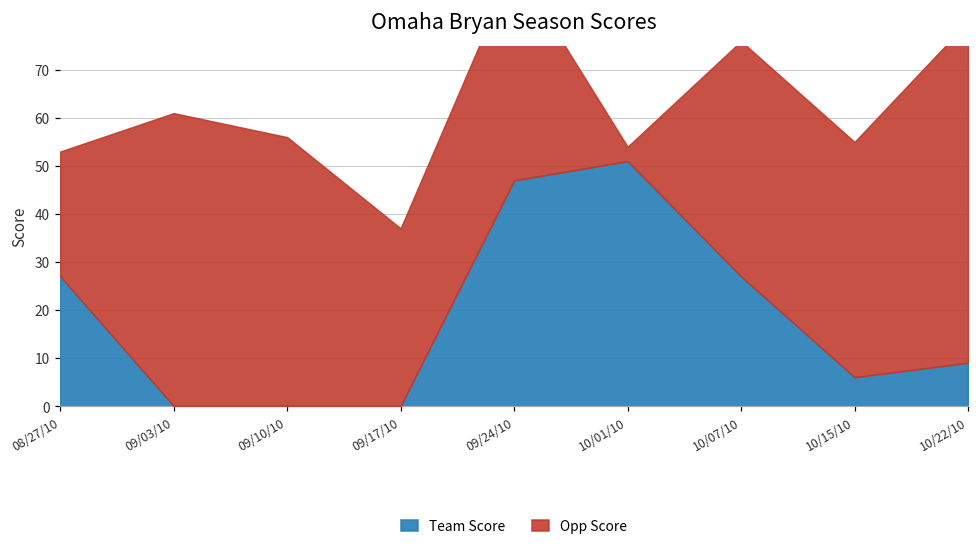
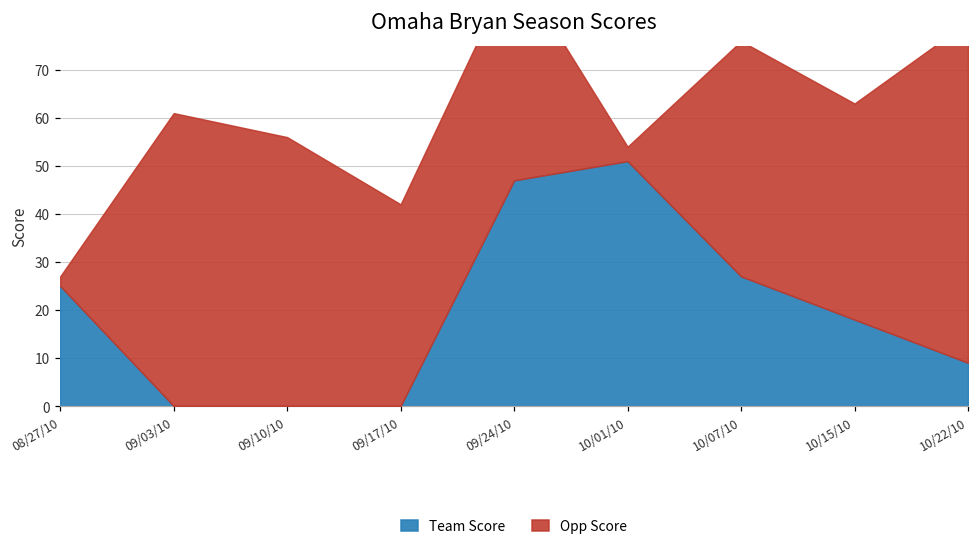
  {
    "Team Score": {
-     "08/27/10": 27,
+     "08/27/10": 25,
      "09/03/10": 0,
      "09/10/10": 0,
      "09/17/10": 0,
      "09/24/10": 47,
      "10/01/10": 51,
      "10/07/10": 27,
-     "10/15/10": 6,
+     "10/15/10": 18,
      "10/22/10": 9
    },
    "Opp Score": {
-     "08/27/10": 26,
+     "08/27/10": 2,
      "09/03/10": 61,
      "09/10/10": 56,
-     "09/17/10": 37,
+     "09/17/10": 42,
      "10/01/10": 3,
-     "10/15/10": 49
+     "10/15/10": 45
    }
  }
